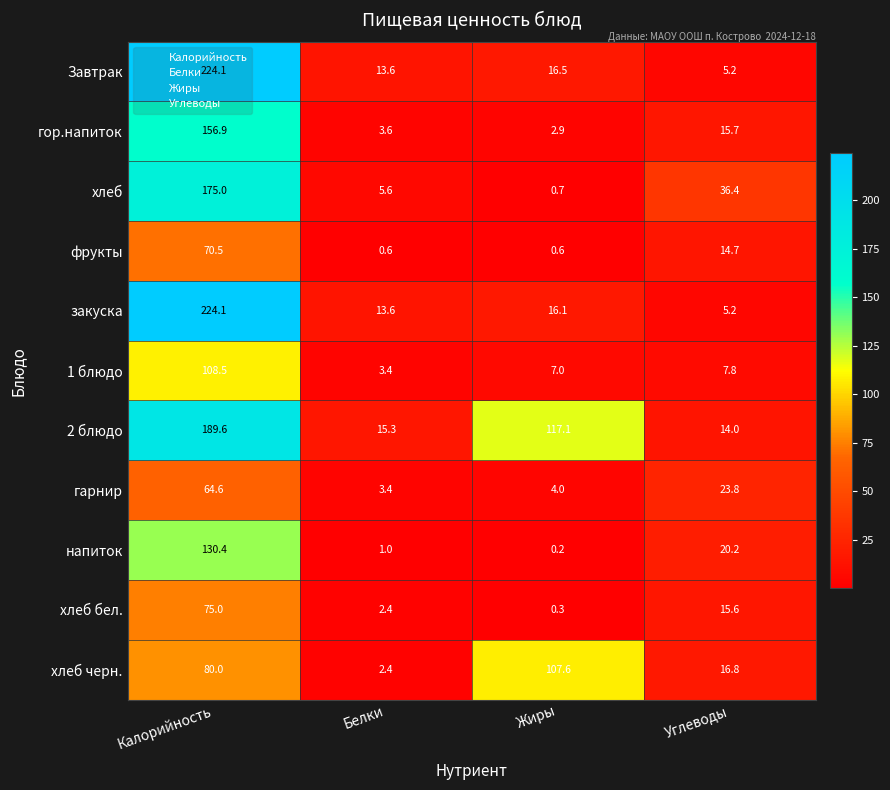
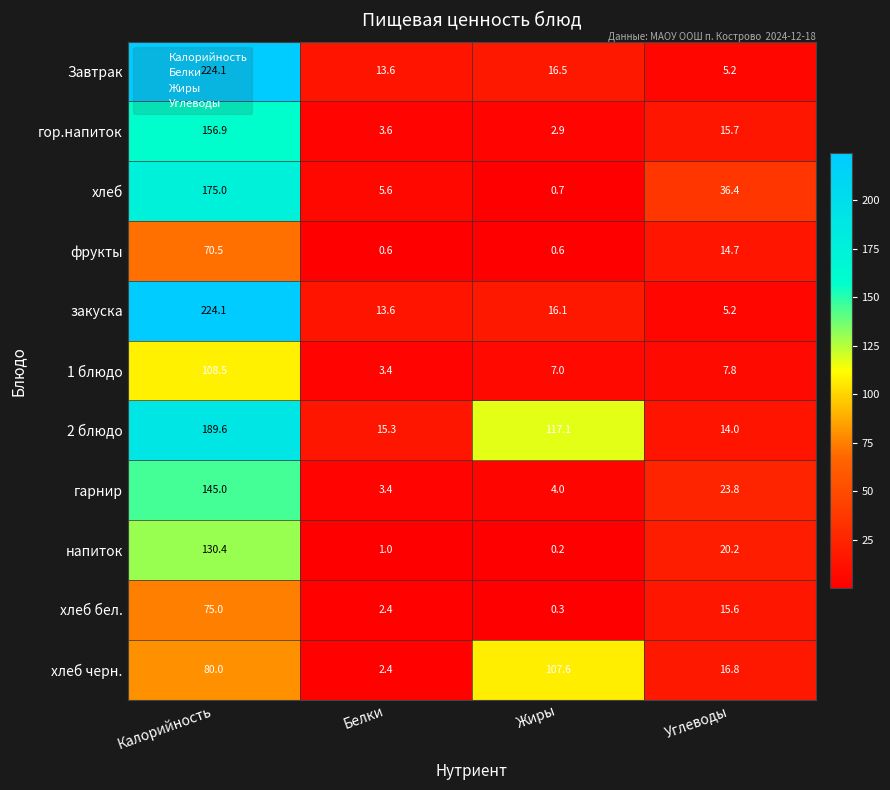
  {
    "Завтрак": {
      "Белки": 13.6,
      "Жиры": 16.5,
      "Углеводы": 5.2
    },
    "гор.напиток": {
      "Калорийность": 156.9,
      "Белки": 3.6,
      "Жиры": 2.9,
      "Углеводы": 15.7
    },
    "хлеб": {
      "Калорийность": 175.0,
      "Белки": 5.6,
      "Жиры": 0.7,
      "Углеводы": 36.4
    },
    "фрукты": {
      "Калорийность": 70.5,
      "Белки": 0.6,
      "Жиры": 0.6,
      "Углеводы": 14.7
    },
    "закуска": {
      "Калорийность": 224.1,
      "Белки": 13.6,
      "Жиры": 16.1,
      "Углеводы": 5.2
    },
    "1 блюдо": {
      "Калорийность": 108.5,
      "Белки": 3.4,
      "Жиры": 7.0,
      "Углеводы": 7.8
    },
    "2 блюдо": {
      "Калорийность": 189.6,
      "Белки": 15.3,
      "Жиры": 117.1,
      "Углеводы": 14.0
    },
    "гарнир": {
-     "Калорийность": 64.6,
+     "Калорийность": 145.0,
      "Белки": 3.4,
      "Жиры": 4.0,
      "Углеводы": 23.8
    },
    "напиток": {
      "Калорийность": 130.4,
      "Белки": 1.0,
      "Жиры": 0.2,
      "Углеводы": 20.2
    },
    "хлеб бел.": {
      "Калорийность": 75.0,
      "Белки": 2.4,
      "Жиры": 0.3,
      "Углеводы": 15.6
    },
    "хлеб черн.": {
      "Калорийность": 80.0,
      "Белки": 2.4,
      "Жиры": 107.6,
      "Углеводы": 16.8
    }
  }
